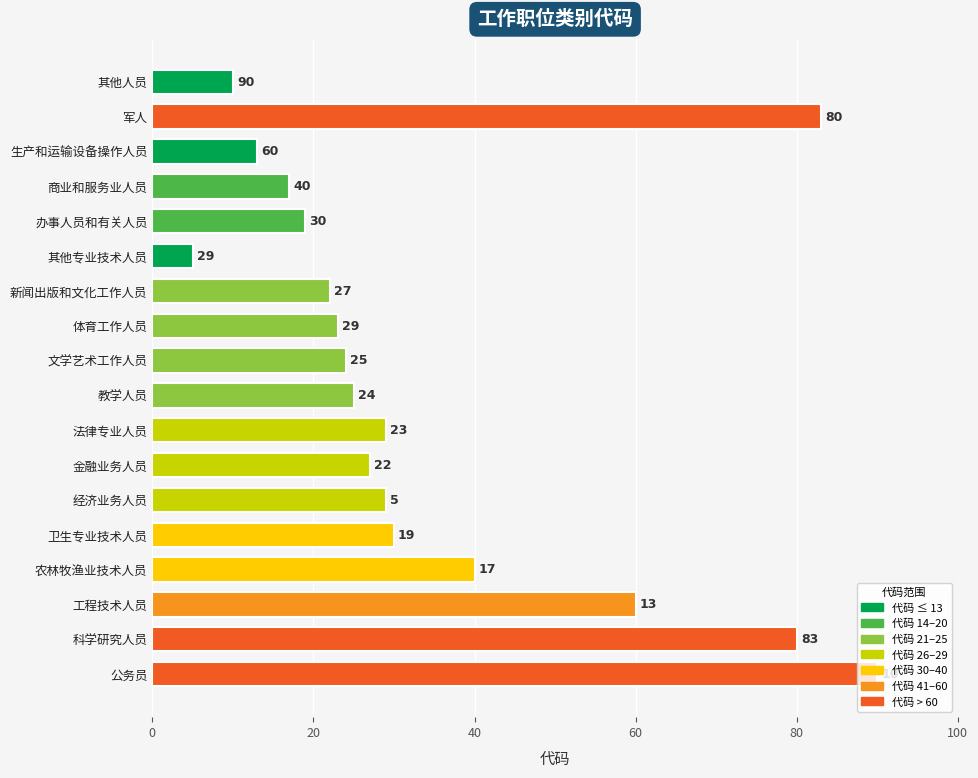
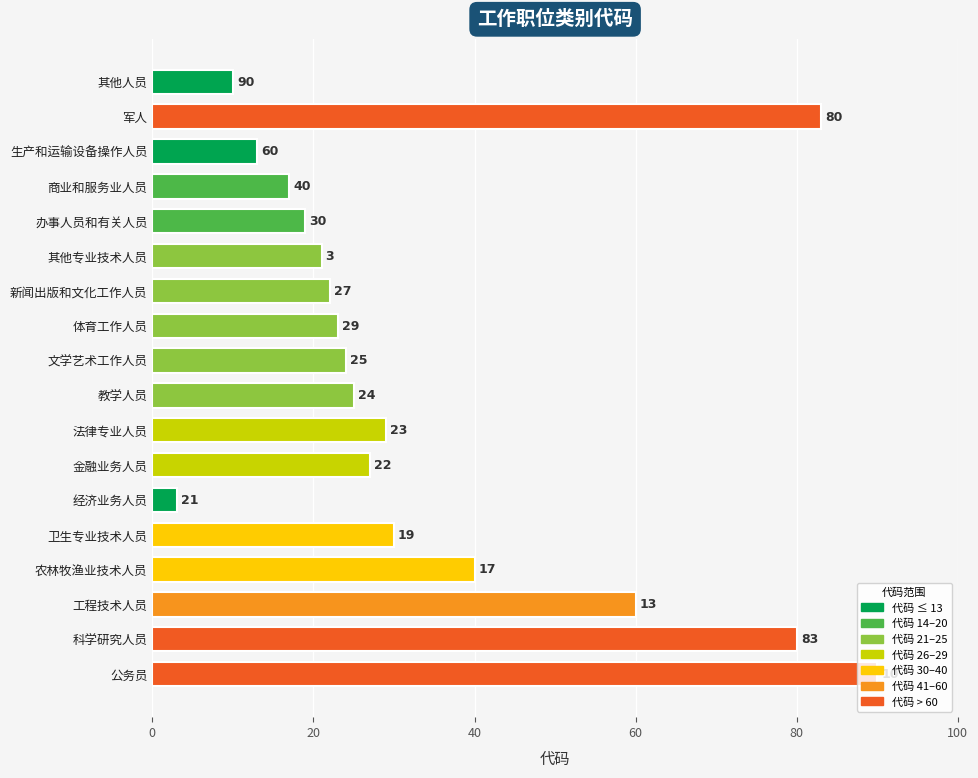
  {
-   "其他专业技术人员": 5,
-   "经济业务人员": 29
+   "其他专业技术人员": 21,
+   "经济业务人员": 3
  }
